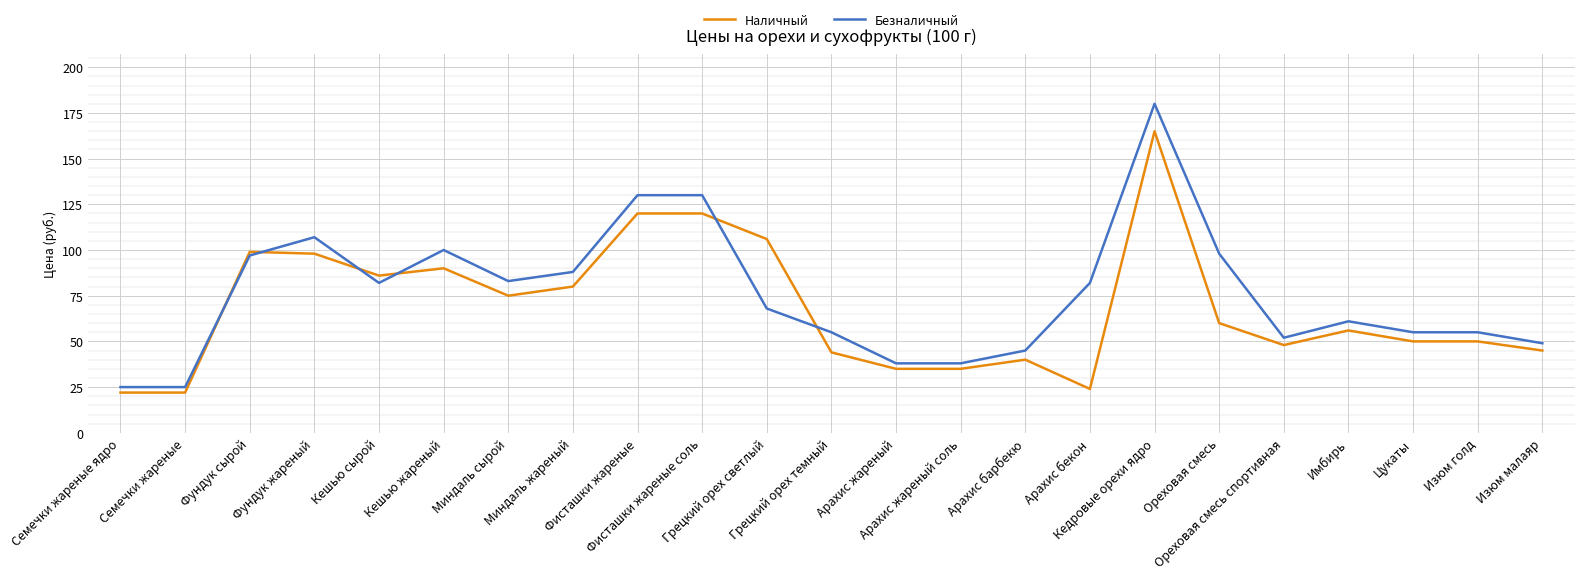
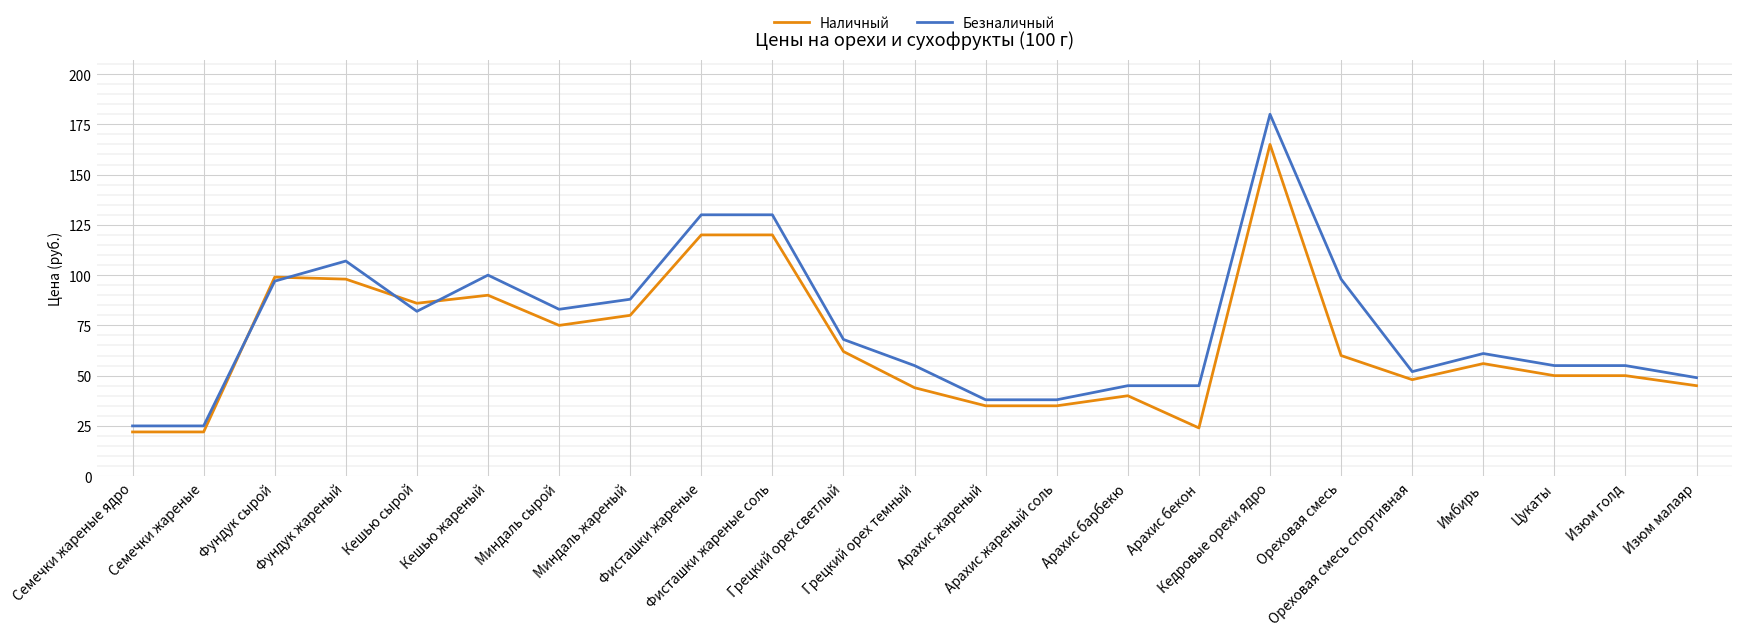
  {
    "Наличный": {
      "Семечки жареные ядро": 22,
      "Семечки жареные": 22,
      "Фундук сырой": 99,
      "Фундук жареный": 98,
      "Кешью сырой": 86,
      "Кешью жареный": 90,
      "Миндаль сырой": 75,
      "Миндаль жареный": 80,
      "Фисташки жареные": 120,
      "Фисташки жареные соль": 120,
-     "Грецкий орех светлый": 106,
+     "Грецкий орех светлый": 62,
      "Грецкий орех темный": 44,
      "Арахис жареный": 35,
      "Арахис жареный соль": 35,
      "Арахис барбекю": 40,
      "Арахис бекон": 24,
      "Кедровые орехи ядро": 165,
      "Ореховая смесь": 60,
      "Ореховая смесь спортивная": 48,
      "Имбирь": 56,
      "Цукаты": 50,
      "Изюм голд": 50,
      "Изюм малаяр": 45
    },
    "Безналичный": {
      "Семечки жареные ядро": 25,
      "Семечки жареные": 25,
      "Фундук сырой": 97,
      "Фундук жареный": 107,
      "Кешью сырой": 82,
      "Кешью жареный": 100,
      "Миндаль сырой": 83,
      "Миндаль жареный": 88,
      "Фисташки жареные": 130,
      "Фисташки жареные соль": 130,
      "Грецкий орех светлый": 68,
      "Грецкий орех темный": 55,
      "Арахис жареный": 38,
      "Арахис жареный соль": 38,
      "Арахис барбекю": 45,
-     "Арахис бекон": 82,
+     "Арахис бекон": 45,
      "Кедровые орехи ядро": 180,
      "Ореховая смесь": 98,
      "Ореховая смесь спортивная": 52,
      "Имбирь": 61,
      "Цукаты": 55,
      "Изюм голд": 55,
      "Изюм малаяр": 49
    }
  }
